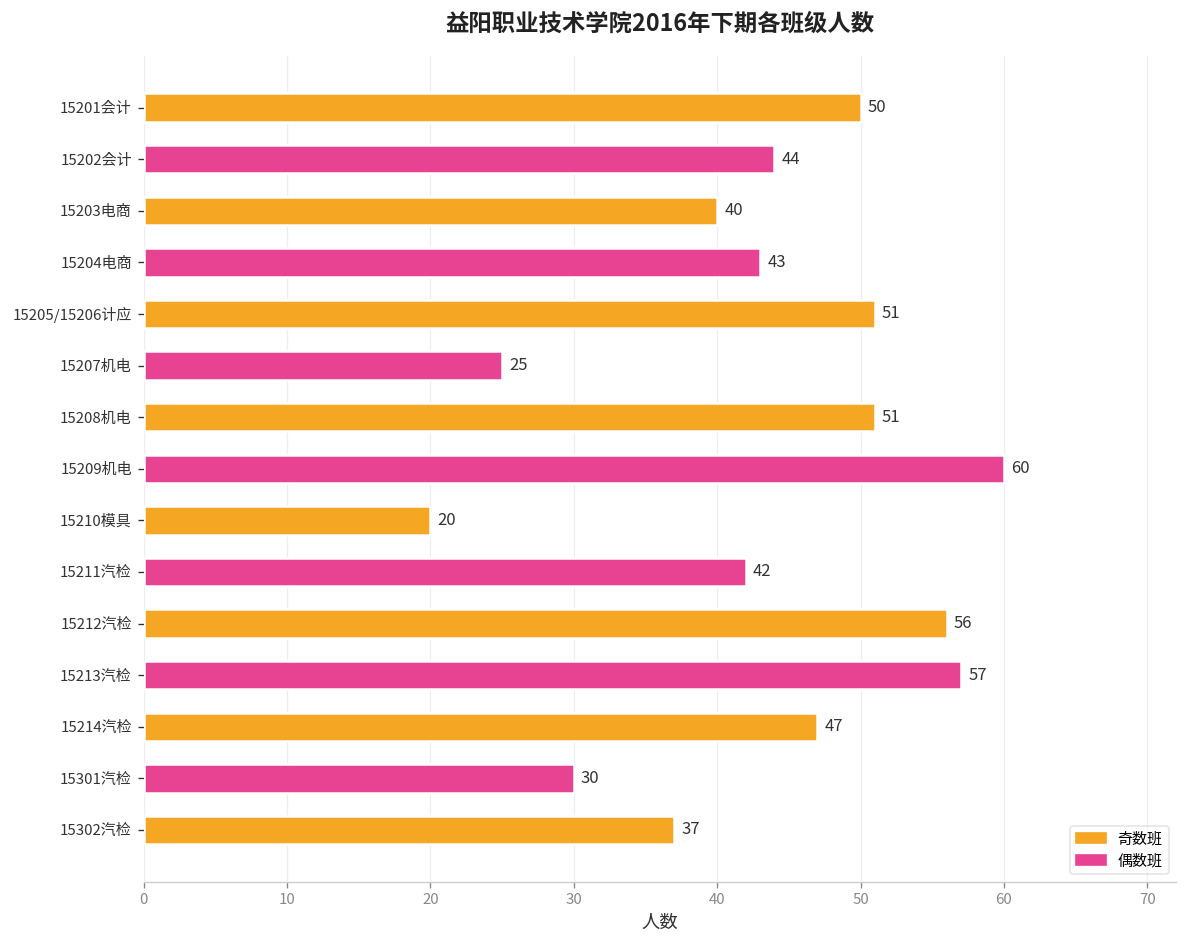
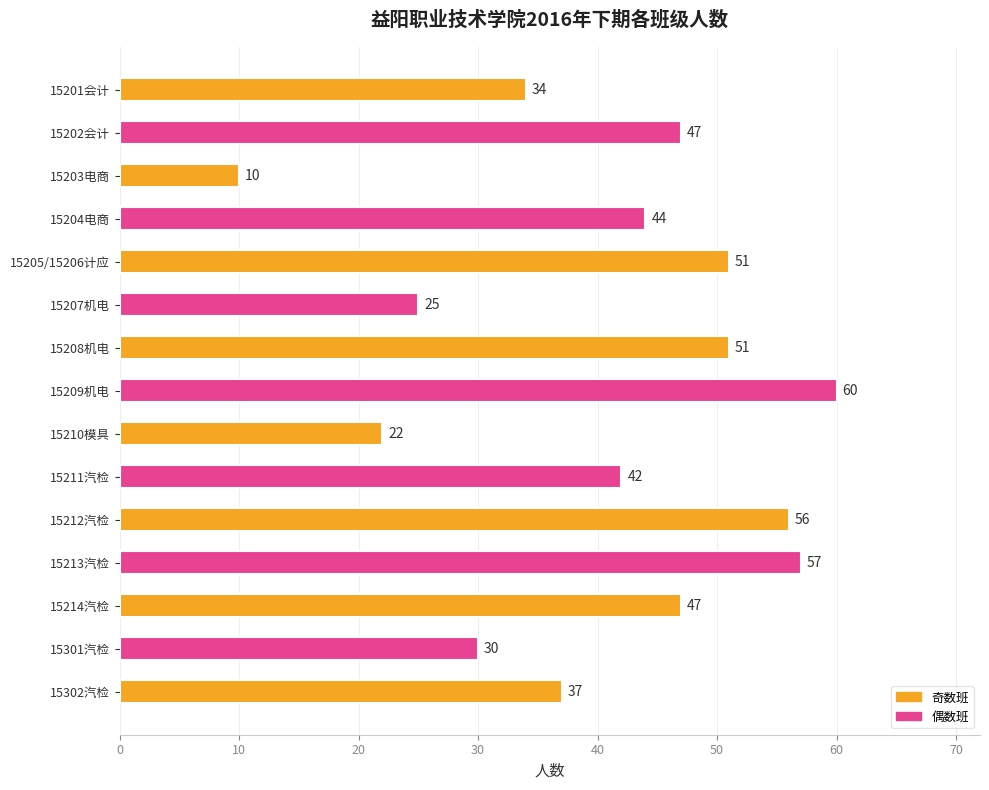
  {
-   "15201会计": 50,
-   "15202会计": 44,
-   "15203电商": 40,
-   "15204电商": 43,
+   "15201会计": 34,
+   "15202会计": 47,
+   "15203电商": 10,
+   "15204电商": 44,
    "15205/15206计应": 51,
    "15207机电": 25,
    "15208机电": 51,
    "15209机电": 60,
-   "15210模具": 20,
+   "15210模具": 22,
    "15211汽检": 42,
    "15212汽检": 56,
    "15213汽检": 57,
    "15214汽检": 47,
    "15301汽检": 30,
    "15302汽检": 37
  }
